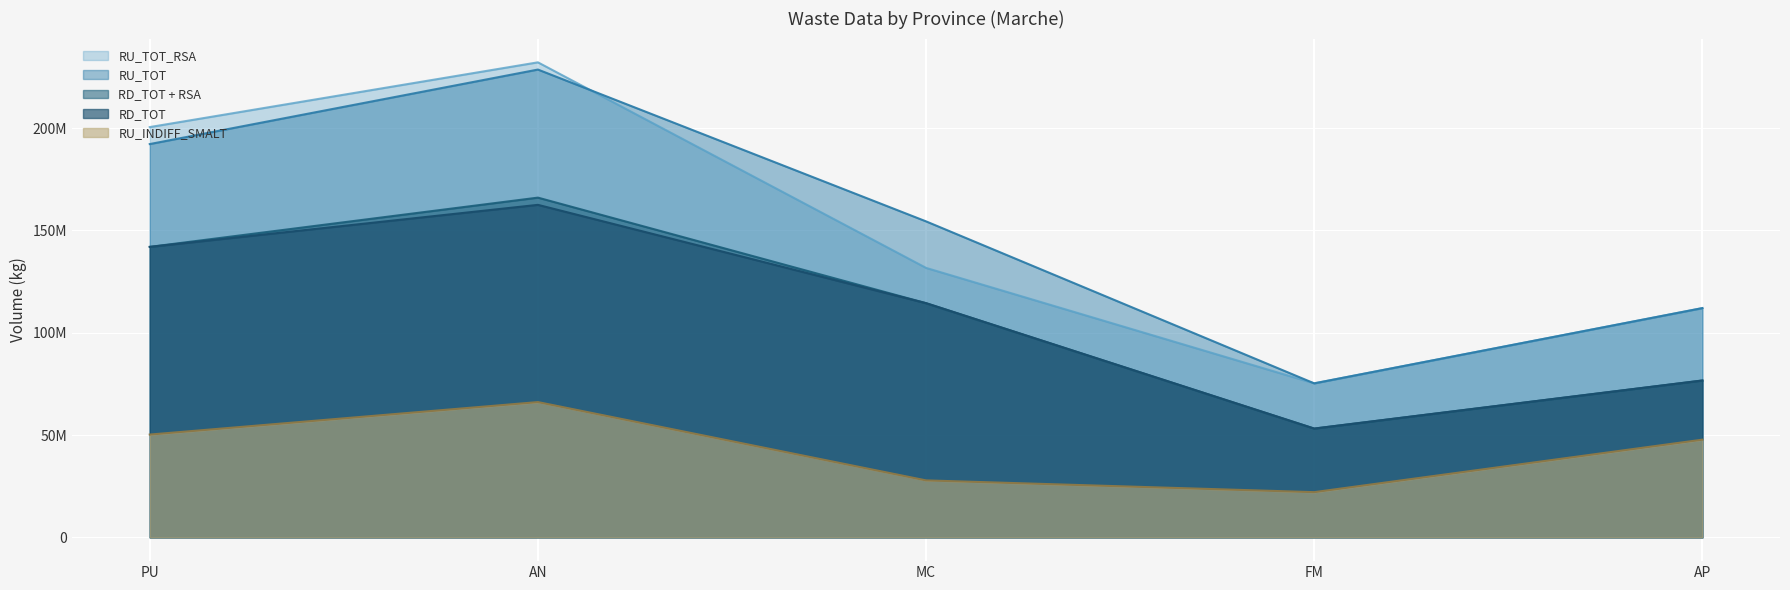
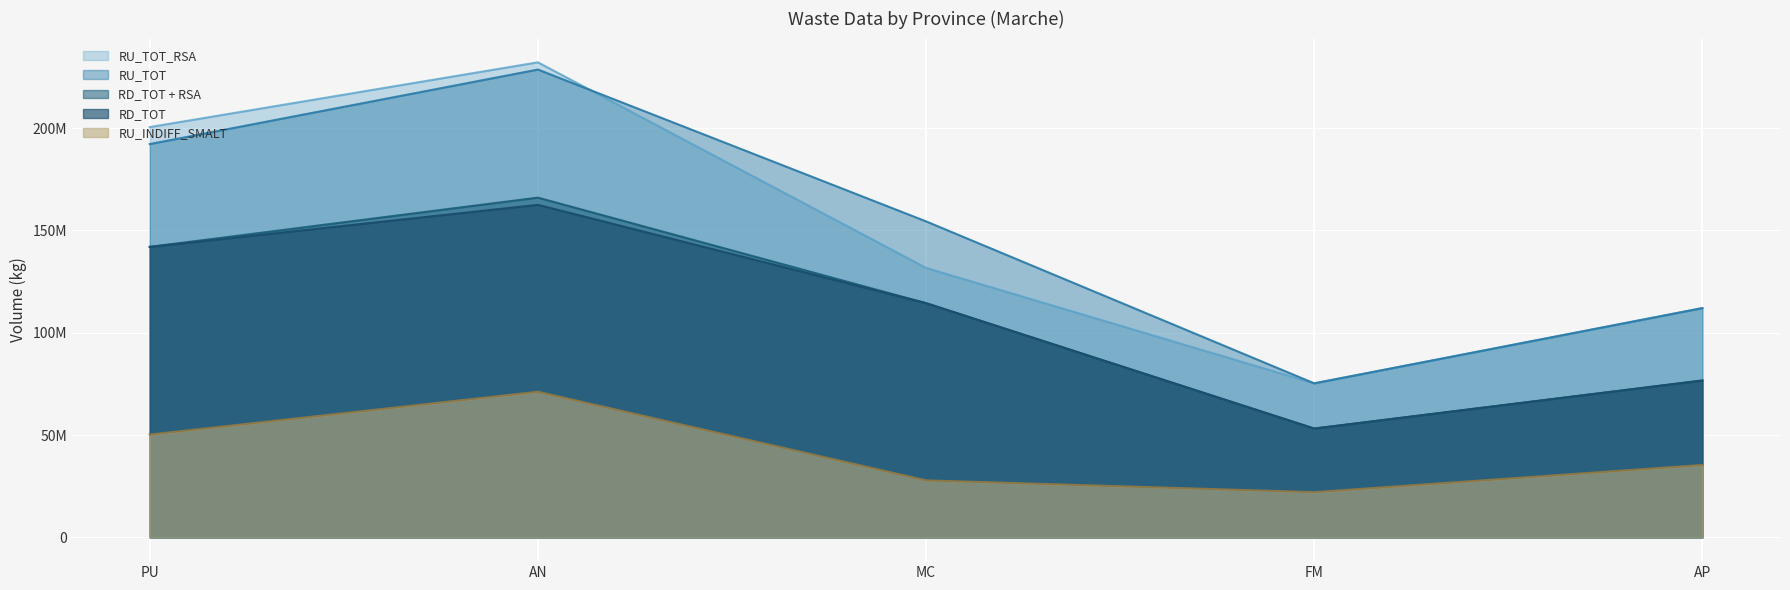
  {
    "RU_TOT_RSA": {
      "PU": 201000000,
      "AN": 232000000,
      "MC": 132000000
    },
    "RU_INDIFF_SMALT": {
      "PU": 50000000,
-     "AN": 66000000,
+     "AN": 71000000,
      "MC": 28000000,
      "FM": 22000000,
-     "AP": 48000000
+     "AP": 35000000
    }
  }
